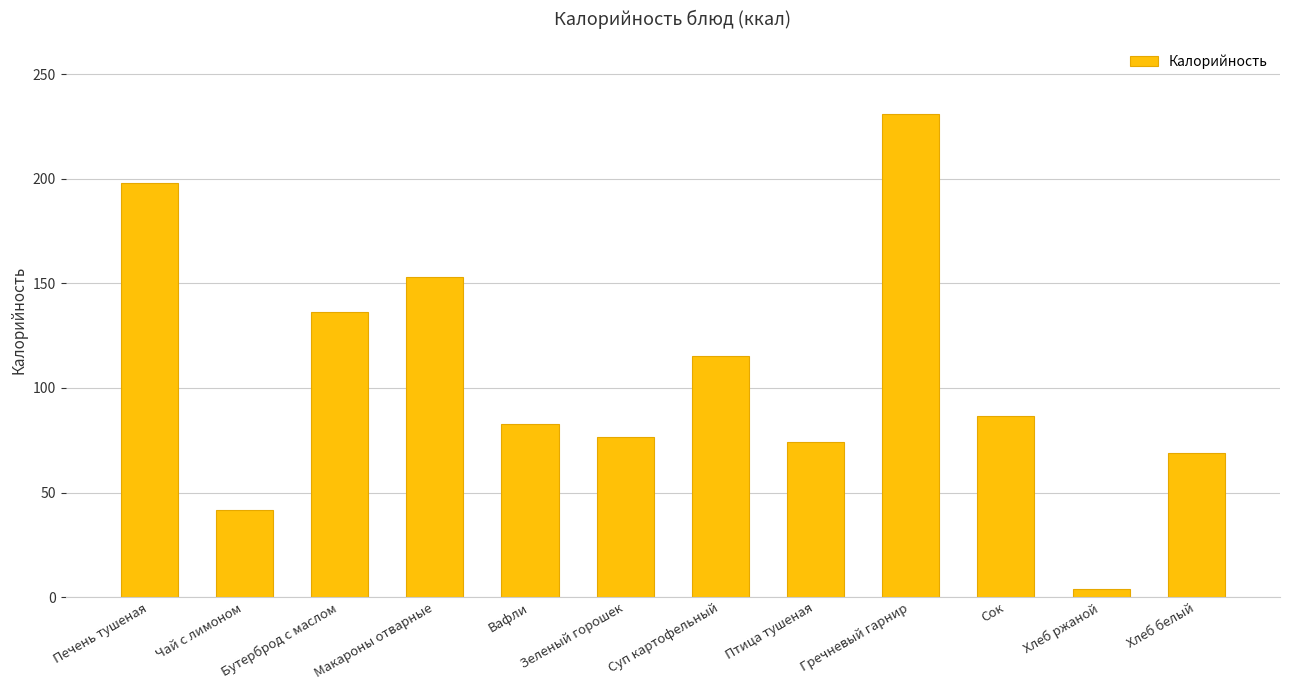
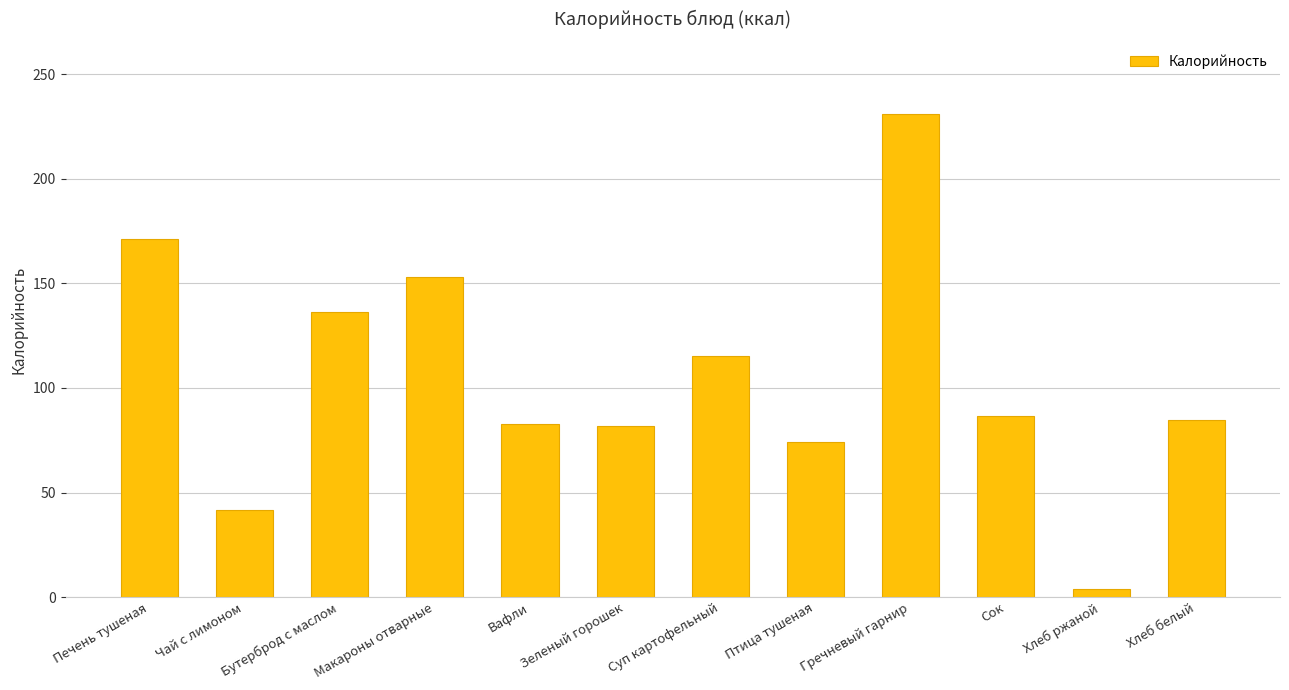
  {
-   "Печень тушеная": 198,
+   "Печень тушеная": 171,
    "Чай с лимоном": 42,
    "Бутерброд с маслом": 137,
    "Макароны отварные": 153,
    "Вафли": 83,
-   "Зеленый горошек": 77,
+   "Зеленый горошек": 82,
    "Суп картофельный": 115,
    "Птица тушеная": 74,
    "Гречневый гарнир": 231,
    "Сок": 87,
    "Хлеб ржаной": 4,
-   "Хлеб белый": 69
+   "Хлеб белый": 85
  }
